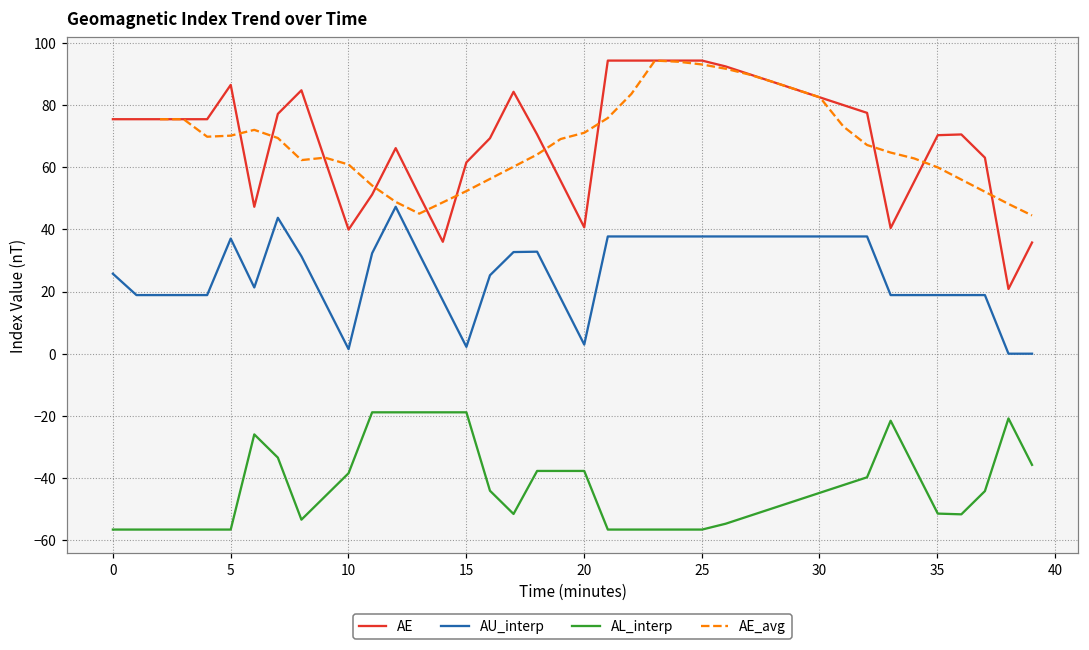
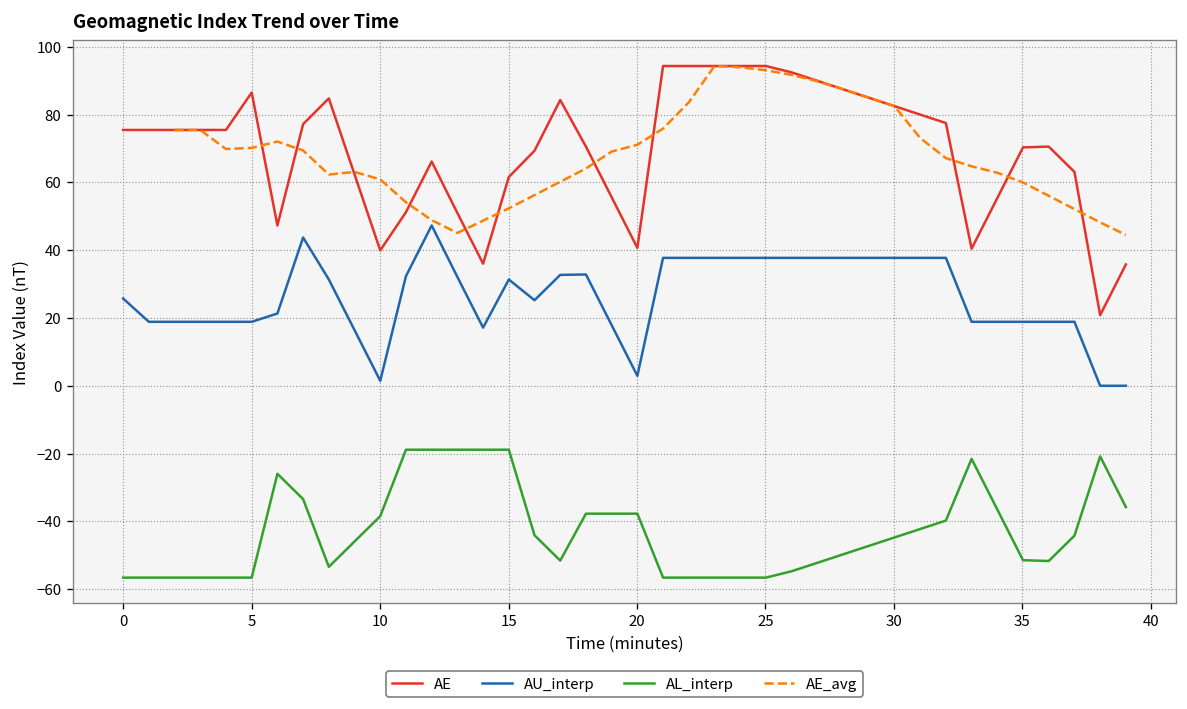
  {
    "AE": {
      "0": 75,
      "5": 87,
      "10": 40,
      "15": 62,
      "20": 41,
      "25": 94
    },
    "AU_interp": {
      "0": 26,
-     "5": 37,
+     "5": 19,
      "10": 1,
-     "15": 2,
+     "15": 31,
      "20": 3,
      "25": 38
    },
    "AL_interp": {
      "0": -57,
      "5": -57,
      "10": -38,
      "15": -19,
      "20": -38,
      "25": -57
    },
    "AE_avg": {
      "5": 70,
      "10": 61,
      "15": 52,
      "20": 71,
      "25": 93
    }
  }
